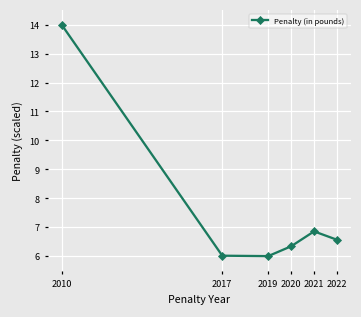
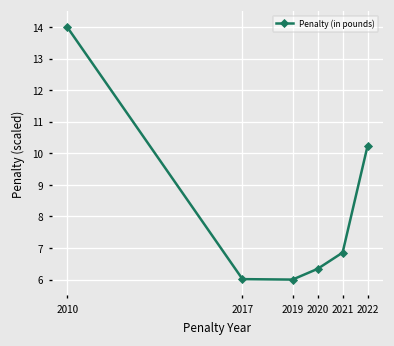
  {
    "2010": 14.0,
    "2017": 6.0,
    "2019": 6.0,
    "2020": 6.3,
    "2021": 6.9,
-   "2022": 6.6
+   "2022": 10.2
  }
